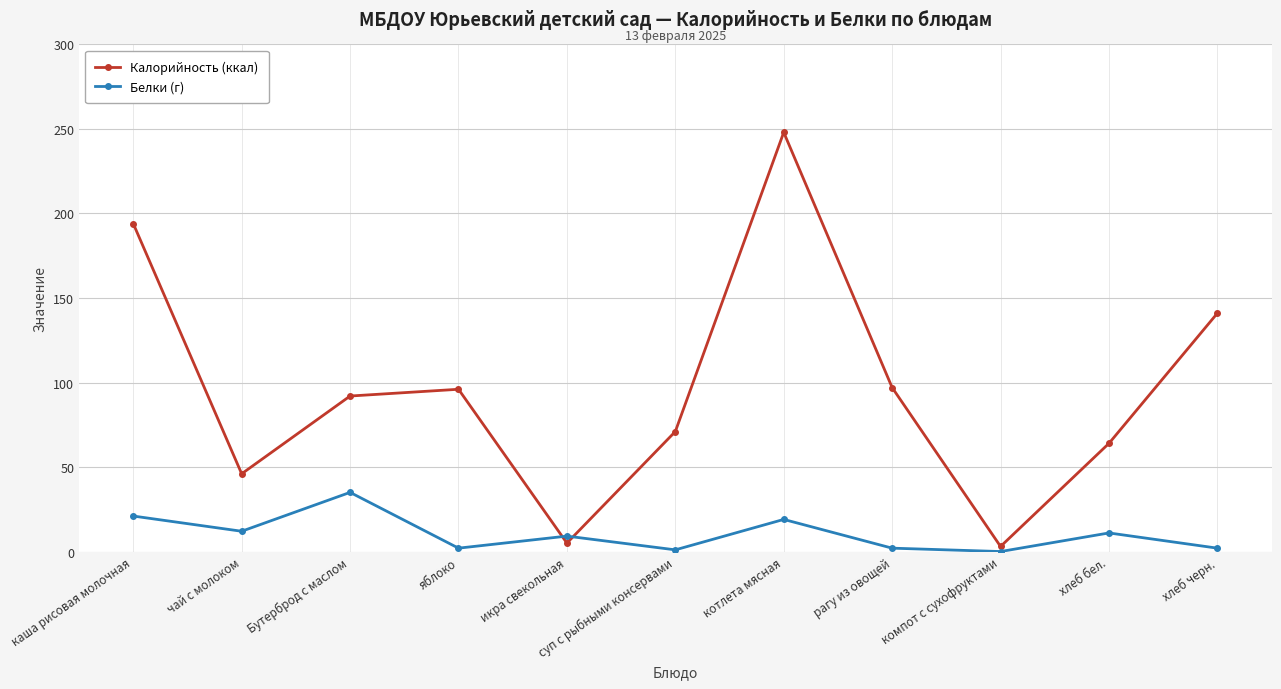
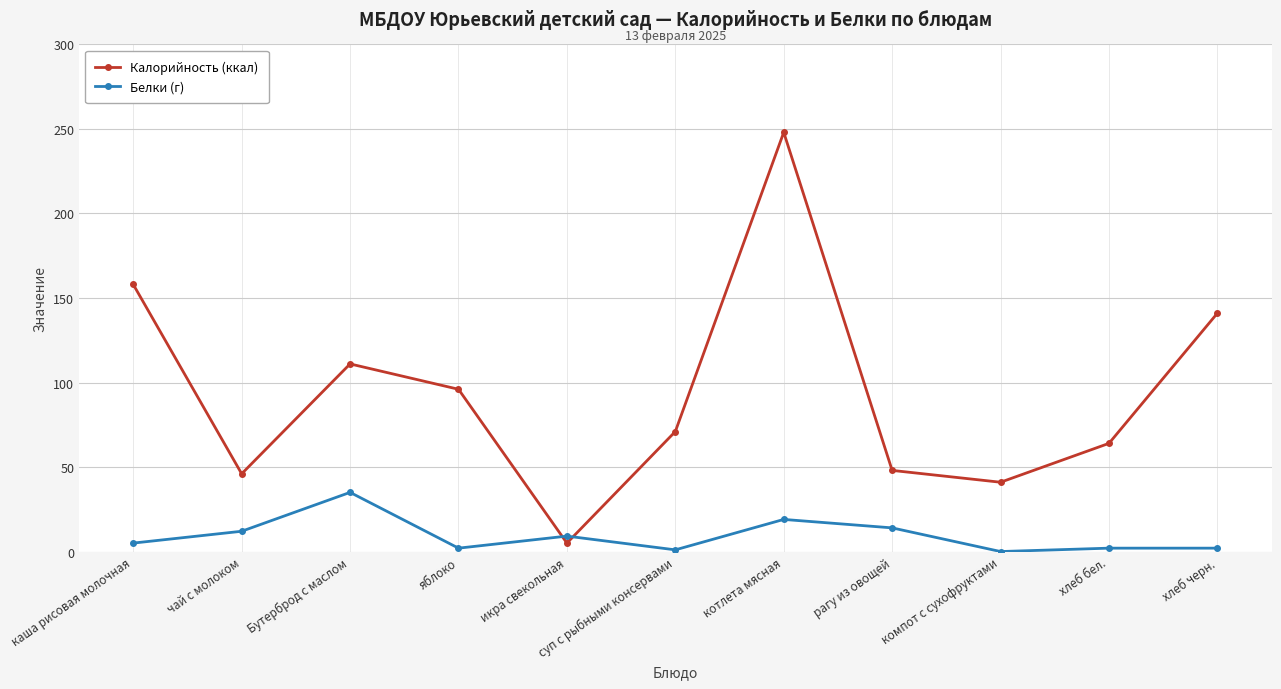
  {
    "Калорийность (ккал)": {
-     "каша рисовая молочная": 194,
+     "каша рисовая молочная": 158,
      "чай с молоком": 46,
-     "Бутерброд с маслом": 92,
+     "Бутерброд с маслом": 111,
      "яблоко": 96,
      "икра свекольная": 5,
      "суп с рыбными консервами": 71,
      "котлета мясная": 248,
-     "рагу из овощей": 97,
-     "компот с сухофруктами": 3,
+     "рагу из овощей": 48,
+     "компот с сухофруктами": 41,
      "хлеб бел.": 64,
      "хлеб черн.": 141
    },
    "Белки (г)": {
-     "каша рисовая молочная": 21,
+     "каша рисовая молочная": 5,
      "чай с молоком": 12,
      "Бутерброд с маслом": 35,
      "яблоко": 2,
      "икра свекольная": 9,
      "суп с рыбными консервами": 1,
      "котлета мясная": 19,
-     "рагу из овощей": 2,
+     "рагу из овощей": 14,
      "компот с сухофруктами": 0,
-     "хлеб бел.": 11,
+     "хлеб бел.": 2,
      "хлеб черн.": 2
    }
  }
